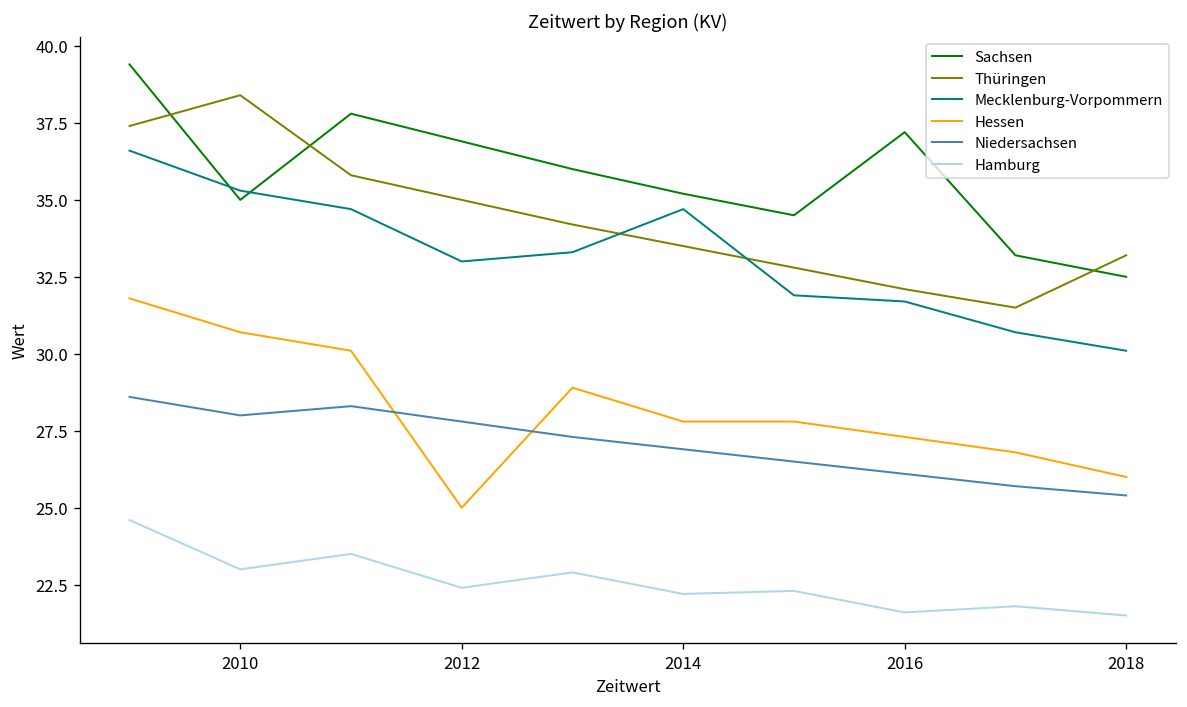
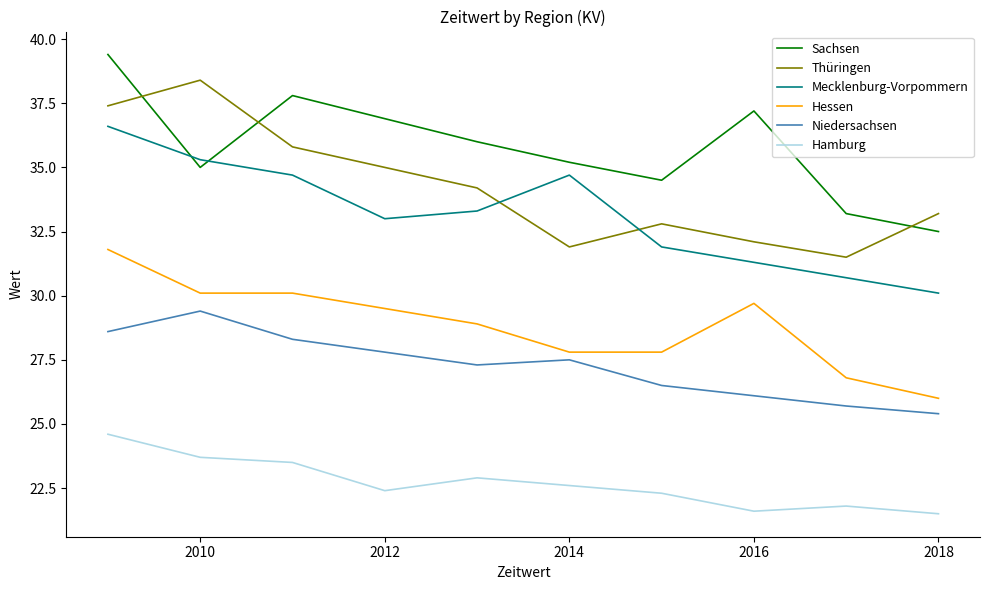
  {
    "Sachsen": {
      "2010": 35.0,
      "2012": 36.9,
      "2014": 35.2,
      "2016": 37.2,
      "2018": 32.5
    },
    "Thüringen": {
      "2010": 38.4,
      "2012": 35.0,
-     "2014": 33.5,
+     "2014": 31.9,
      "2016": 32.1,
      "2018": 33.2
    },
    "Mecklenburg-Vorpommern": {
      "2010": 35.3,
      "2012": 33.0,
      "2014": 34.7,
-     "2016": 31.7,
+     "2016": 31.3,
      "2018": 30.1
    },
    "Hessen": {
-     "2010": 30.7,
-     "2012": 25.0,
+     "2010": 30.1,
+     "2012": 29.5,
      "2014": 27.8,
-     "2016": 27.3,
+     "2016": 29.7,
      "2018": 26.0
    },
    "Niedersachsen": {
-     "2010": 28.0,
+     "2010": 29.4,
      "2012": 27.8,
-     "2014": 26.9,
+     "2014": 27.5,
      "2016": 26.1,
      "2018": 25.4
    },
    "Hamburg": {
-     "2010": 23.0,
+     "2010": 23.7,
      "2012": 22.4,
-     "2014": 22.2,
+     "2014": 22.6,
      "2016": 21.6,
      "2018": 21.5
    }
  }
